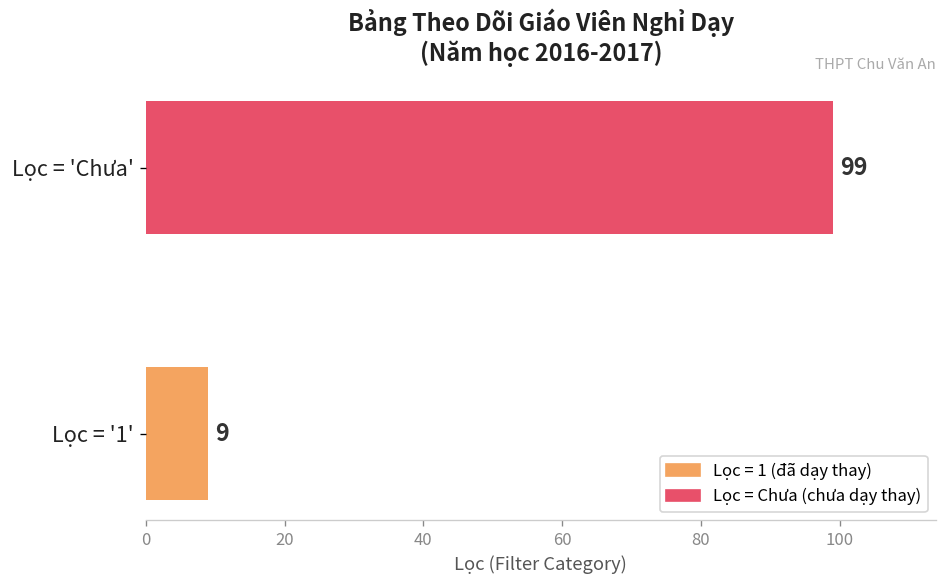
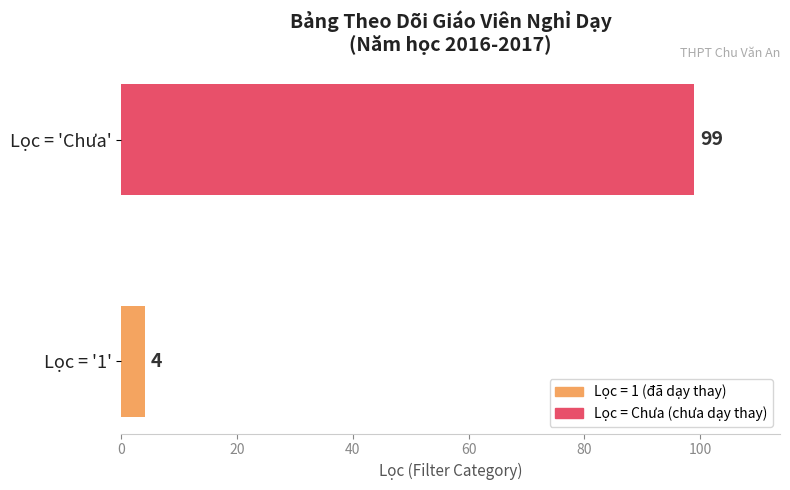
  {
    "Lọc = 'Chưa'": 99,
-   "Lọc = '1'": 9
+   "Lọc = '1'": 4
  }
